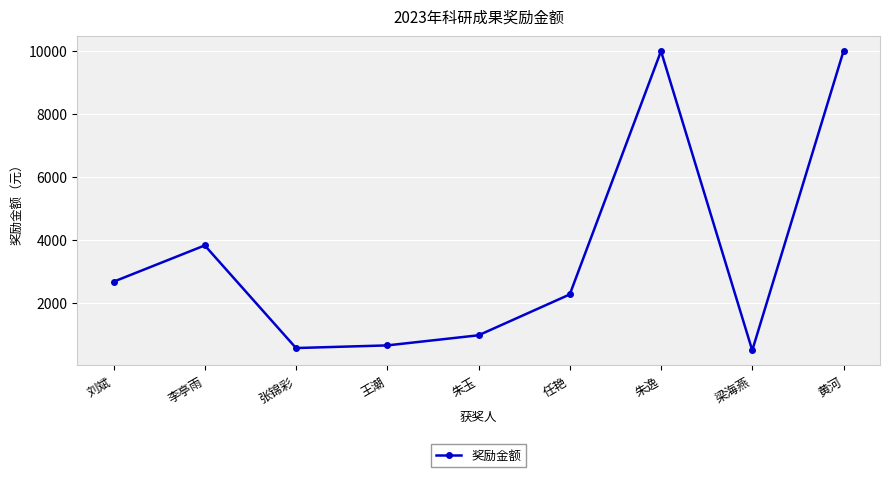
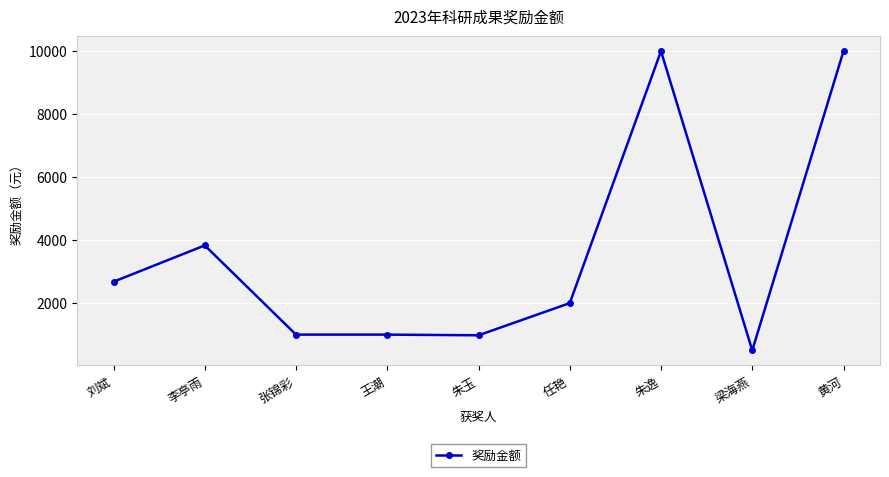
  {
    "刘斌": 2700,
    "李亭雨": 3800,
-   "张锦彩": 600,
-   "王潮": 700,
+   "张锦彩": 1000,
+   "王潮": 1000,
    "朱玉": 1000,
-   "任艳": 2300,
+   "任艳": 2000,
    "朱逸": 10000,
    "梁海燕": 500,
    "黄河": 10000
  }
